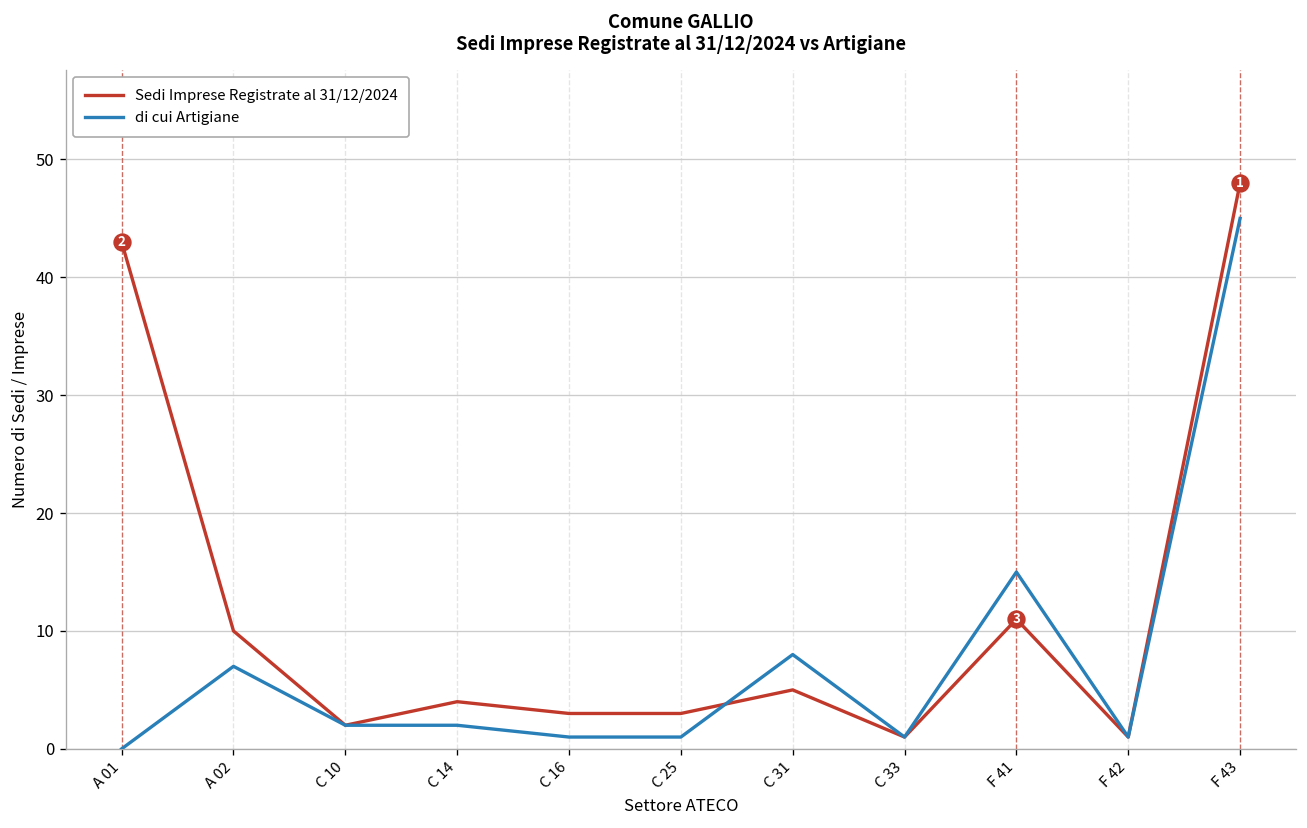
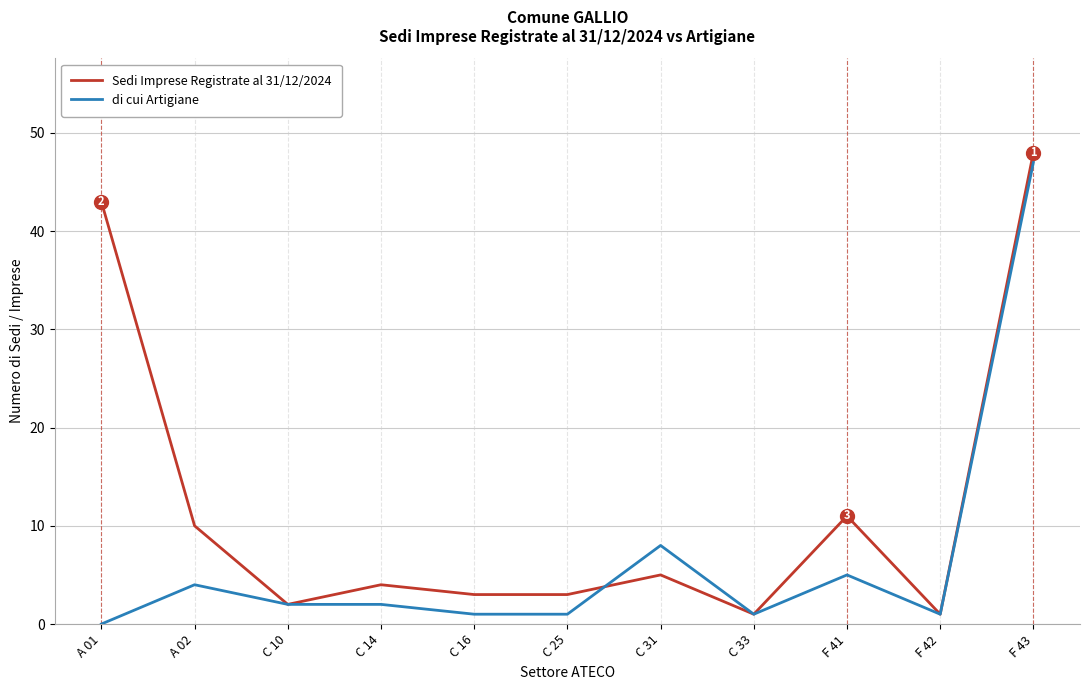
  {
    "di cui Artigiane": {
      "A 01": 0,
-     "A 02": 7,
+     "A 02": 4,
      "C 14": 2,
      "C 16": 1,
      "C 25": 1,
      "C 31": 8,
-     "F 41": 15,
-     "F 43": 45
+     "F 41": 5,
+     "F 43": 47
    }
  }
